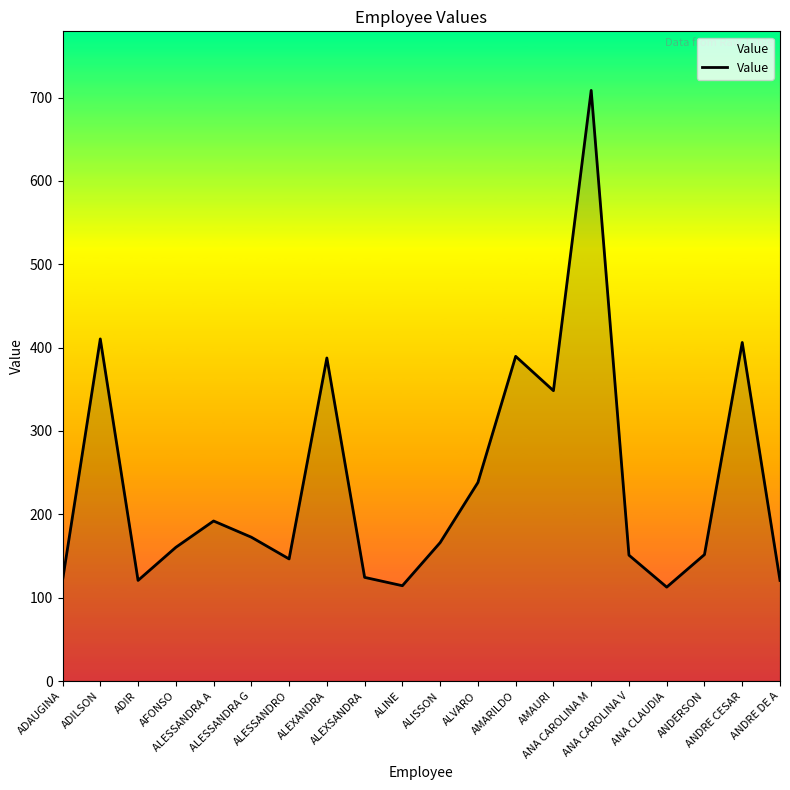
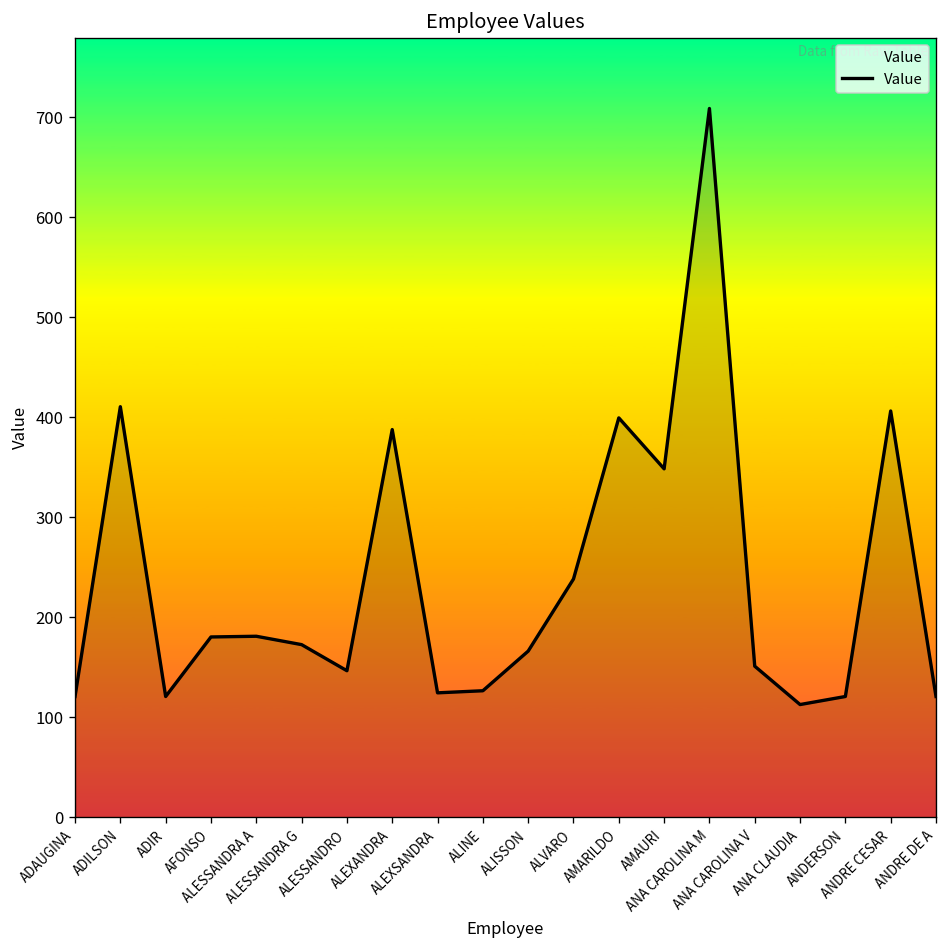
  {
    "ADAUGINA": 120,
    "ADILSON": 410,
    "ADIR": 120,
-   "AFONSO": 160,
-   "ALESSANDRA A": 190,
+   "AFONSO": 180,
+   "ALESSANDRA A": 180,
    "ALESSANDRA G": 170,
    "ALESSANDRO": 150,
    "ALEXANDRA": 390,
    "ALEXSANDRA": 120,
-   "ALINE": 110,
+   "ALINE": 130,
    "ALISSON": 170,
    "ALVARO": 240,
-   "AMARILDO": 390,
+   "AMARILDO": 400,
    "AMAURI": 350,
    "ANA CAROLINA M": 710,
    "ANA CAROLINA V": 150,
    "ANA CLAUDIA": 110,
-   "ANDERSON": 150,
+   "ANDERSON": 120,
    "ANDRE CESAR": 410,
    "ANDRE DE A": 120
  }
